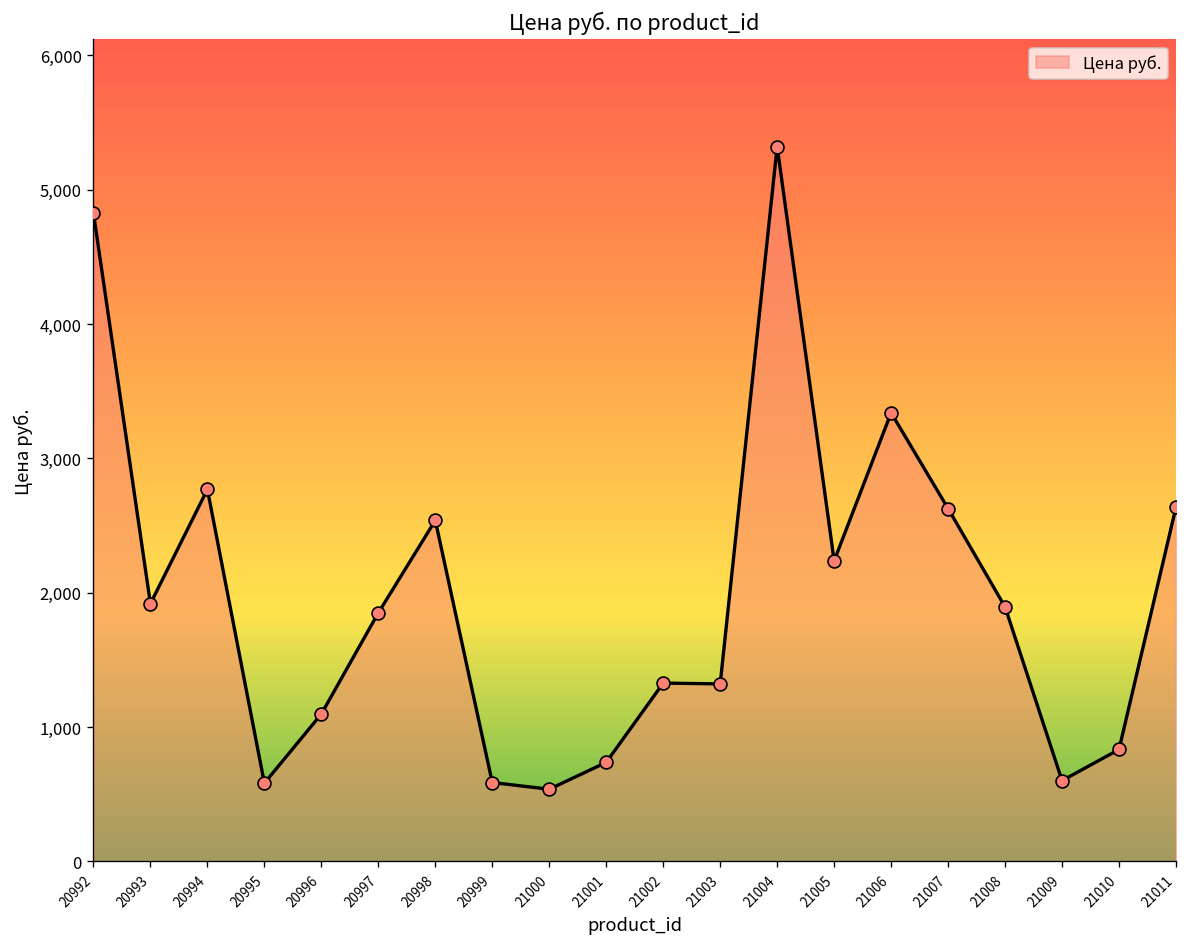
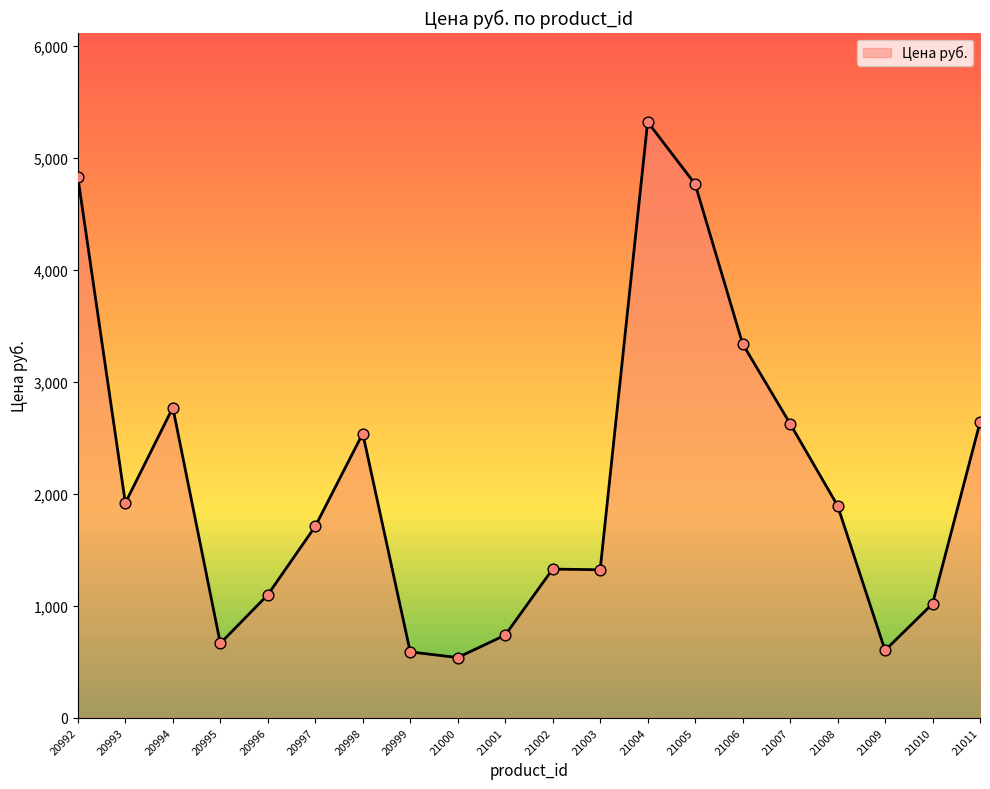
  {
    "20992": "4,830",
    "20993": "1,920",
    "20994": "2,770",
-   "20995": "580",
+   "20995": "660",
    "20996": "1,100",
-   "20997": "1,850",
+   "20997": "1,710",
    "20998": "2,540",
    "20999": "590",
    "21000": "540",
    "21001": "740",
    "21002": "1,330",
    "21003": "1,320",
    "21004": "5,320",
-   "21005": "2,240",
+   "21005": "4,770",
    "21006": "3,340",
    "21007": "2,630",
    "21008": "1,890",
    "21009": "600",
-   "21010": "830",
+   "21010": "1,020",
    "21011": "2,640"
  }
